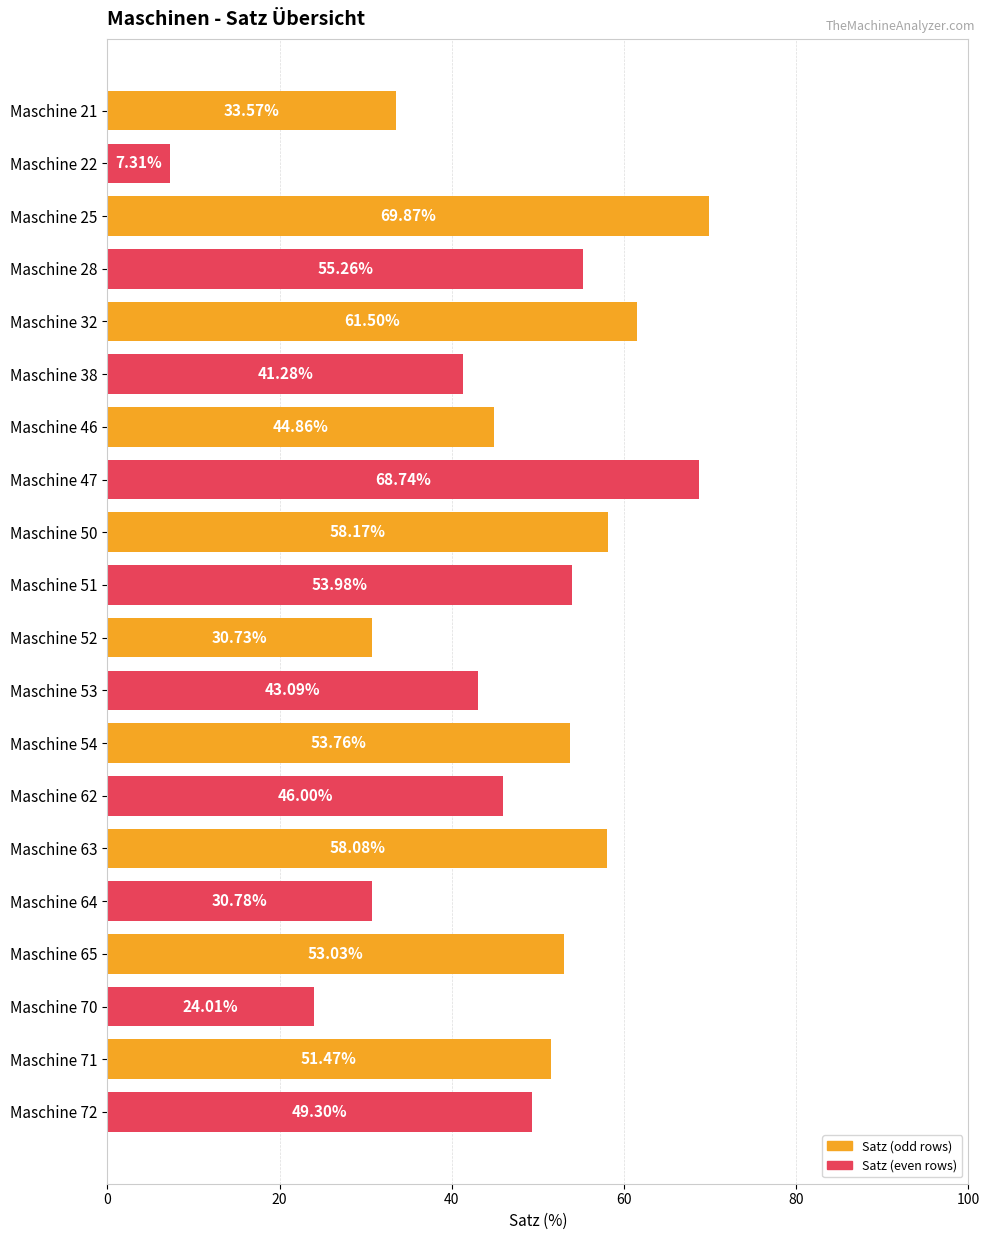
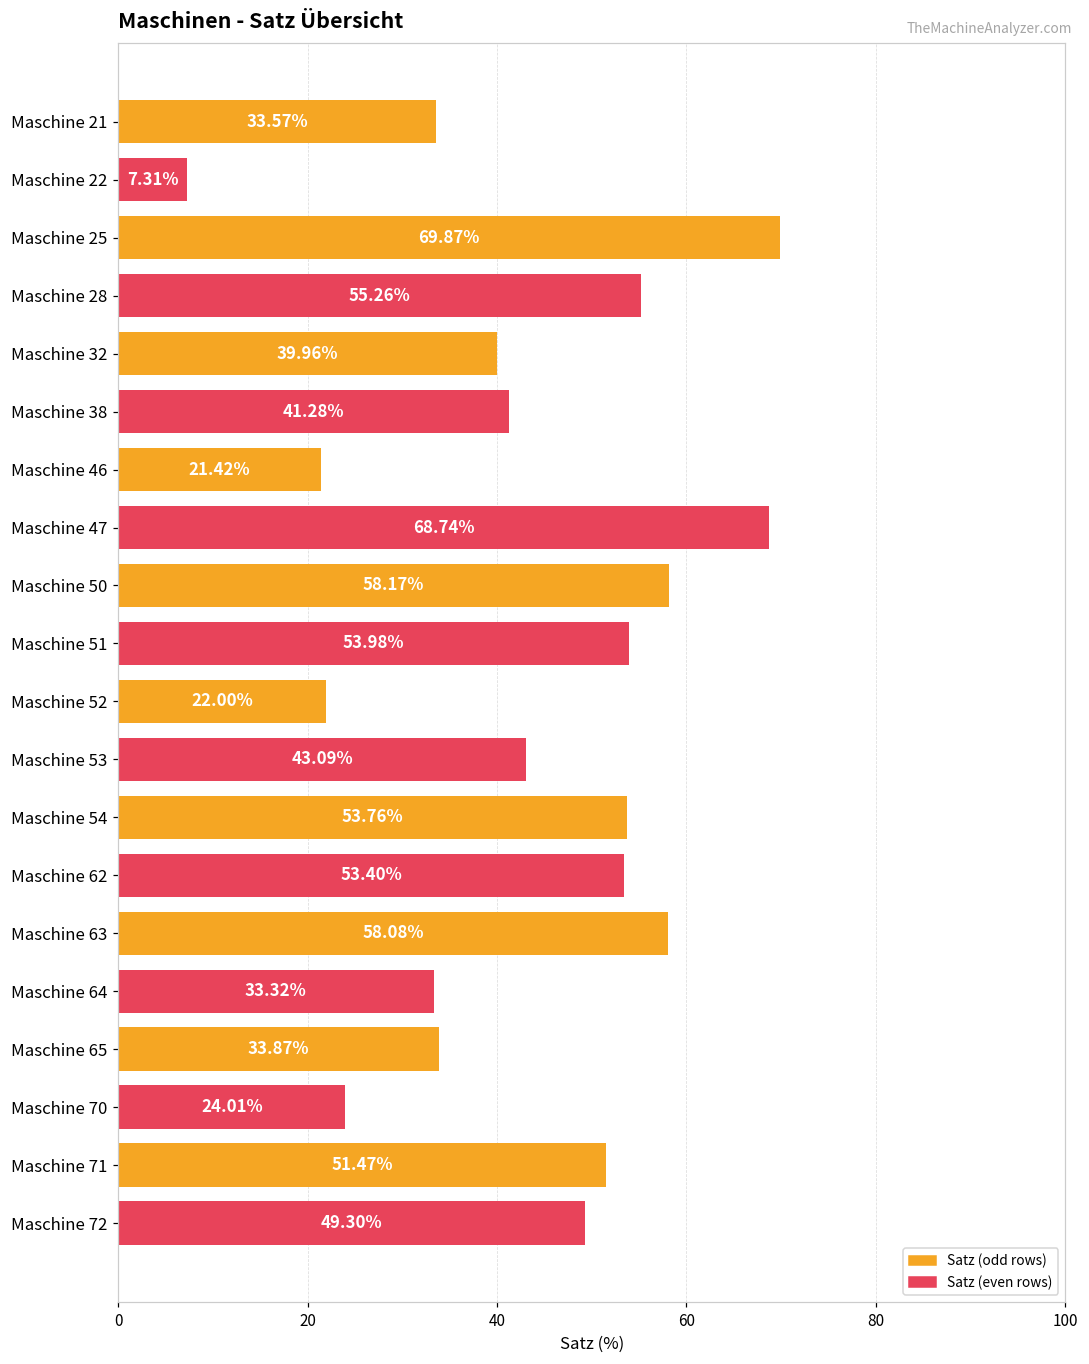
  {
    "Maschine 21": "33.57%",
    "Maschine 22": "7.31%",
    "Maschine 25": "69.87%",
    "Maschine 28": "55.26%",
-   "Maschine 32": "61.50%",
+   "Maschine 32": "39.96%",
    "Maschine 38": "41.28%",
-   "Maschine 46": "44.86%",
+   "Maschine 46": "21.42%",
    "Maschine 47": "68.74%",
    "Maschine 50": "58.17%",
    "Maschine 51": "53.98%",
-   "Maschine 52": "30.73%",
+   "Maschine 52": "22.00%",
    "Maschine 53": "43.09%",
    "Maschine 54": "53.76%",
-   "Maschine 62": "46.00%",
+   "Maschine 62": "53.40%",
    "Maschine 63": "58.08%",
-   "Maschine 64": "30.78%",
-   "Maschine 65": "53.03%",
+   "Maschine 64": "33.32%",
+   "Maschine 65": "33.87%",
    "Maschine 70": "24.01%",
    "Maschine 71": "51.47%",
    "Maschine 72": "49.30%"
  }
